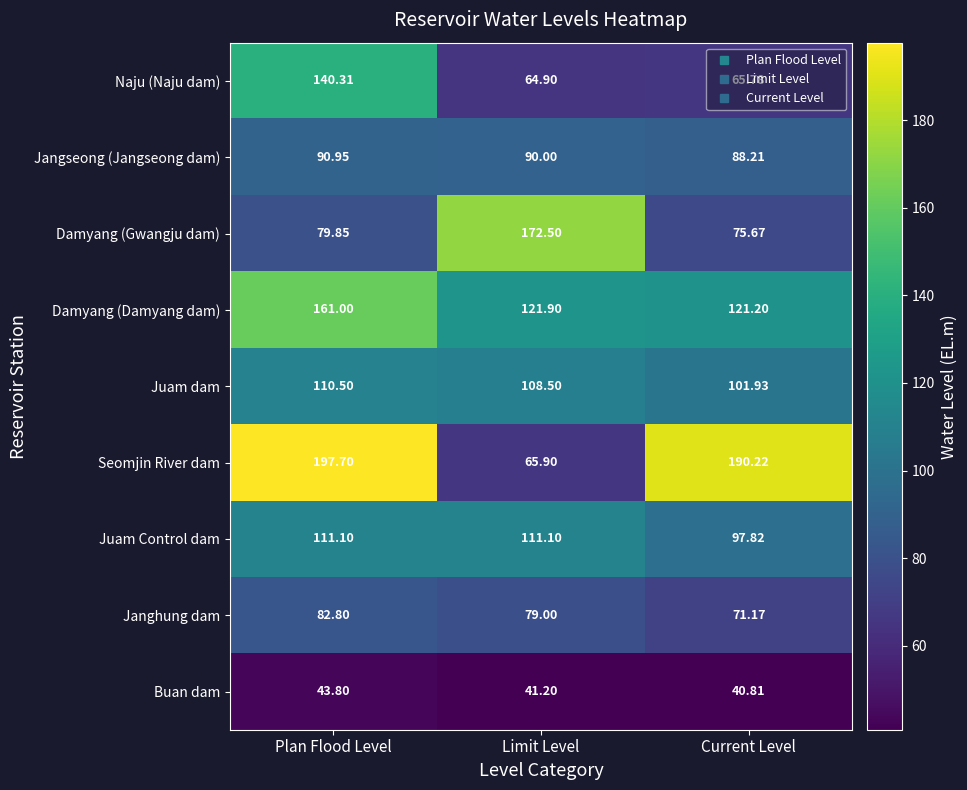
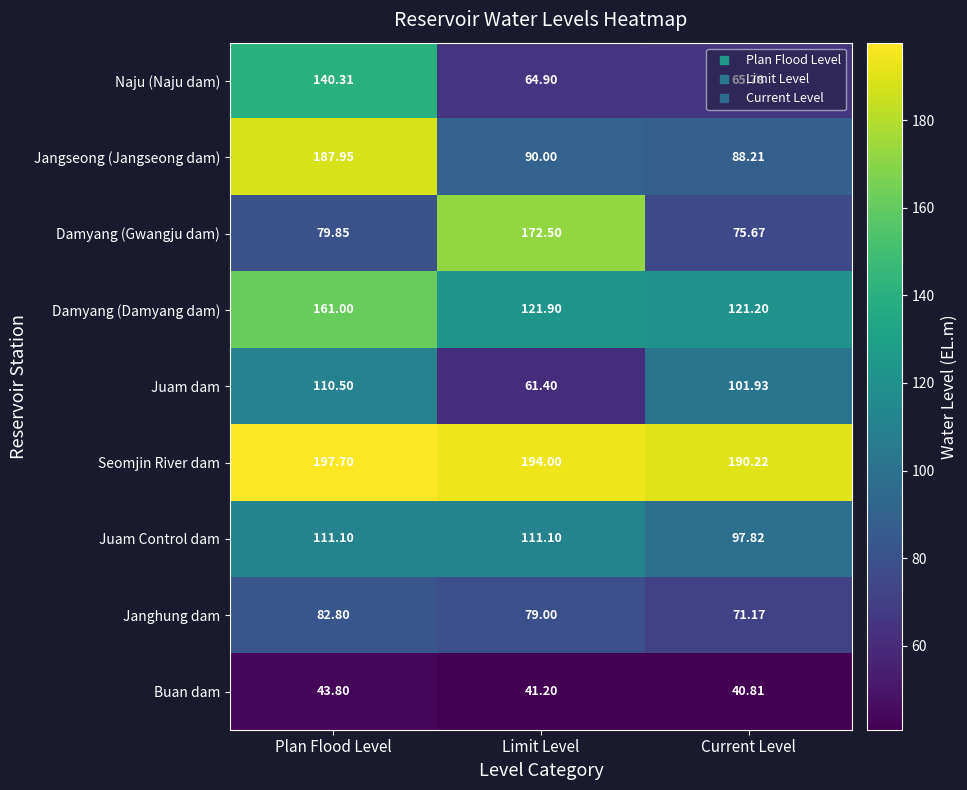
  {
    "Naju (Naju dam)": {
      "Plan Flood Level": 140.31,
      "Limit Level": 64.90
    },
    "Jangseong (Jangseong dam)": {
-     "Plan Flood Level": 90.95,
+     "Plan Flood Level": 187.95,
      "Limit Level": 90.00,
      "Current Level": 88.21
    },
    "Damyang (Gwangju dam)": {
      "Plan Flood Level": 79.85,
      "Limit Level": 172.50,
      "Current Level": 75.67
    },
    "Damyang (Damyang dam)": {
      "Plan Flood Level": 161.00,
      "Limit Level": 121.90,
      "Current Level": 121.20
    },
    "Juam dam": {
      "Plan Flood Level": 110.50,
-     "Limit Level": 108.50,
+     "Limit Level": 61.40,
      "Current Level": 101.93
    },
    "Seomjin River dam": {
      "Plan Flood Level": 197.70,
-     "Limit Level": 65.90,
+     "Limit Level": 194.00,
      "Current Level": 190.22
    },
    "Juam Control dam": {
      "Plan Flood Level": 111.10,
      "Limit Level": 111.10,
      "Current Level": 97.82
    },
    "Janghung dam": {
      "Plan Flood Level": 82.80,
      "Limit Level": 79.00,
      "Current Level": 71.17
    },
    "Buan dam": {
      "Plan Flood Level": 43.80,
      "Limit Level": 41.20,
      "Current Level": 40.81
    }
  }
